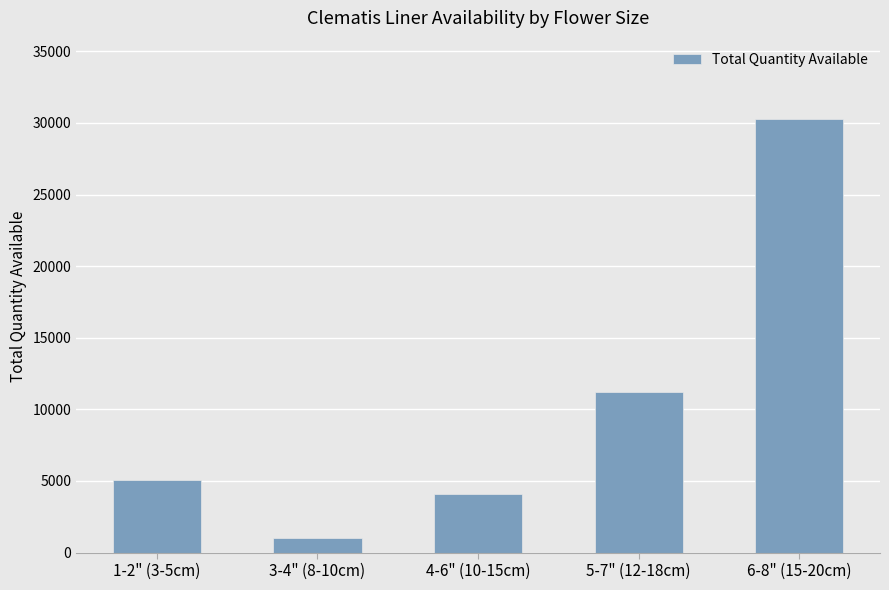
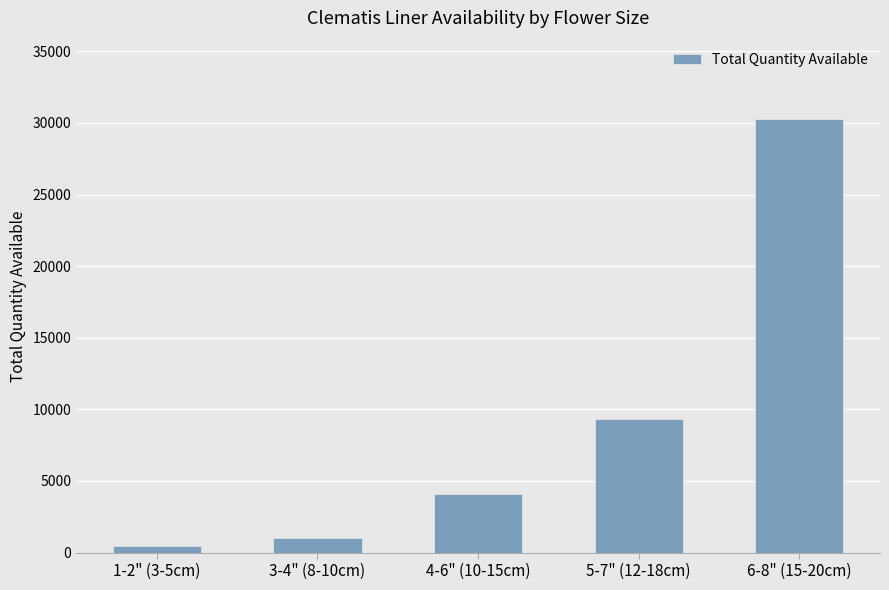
  {
-   "1-2\" (3-5cm)": 5100,
+   "1-2\" (3-5cm)": 500,
    "3-4\" (8-10cm)": 1000,
    "4-6\" (10-15cm)": 4100,
-   "5-7\" (12-18cm)": 11200,
+   "5-7\" (12-18cm)": 9300,
    "6-8\" (15-20cm)": 30300
  }
